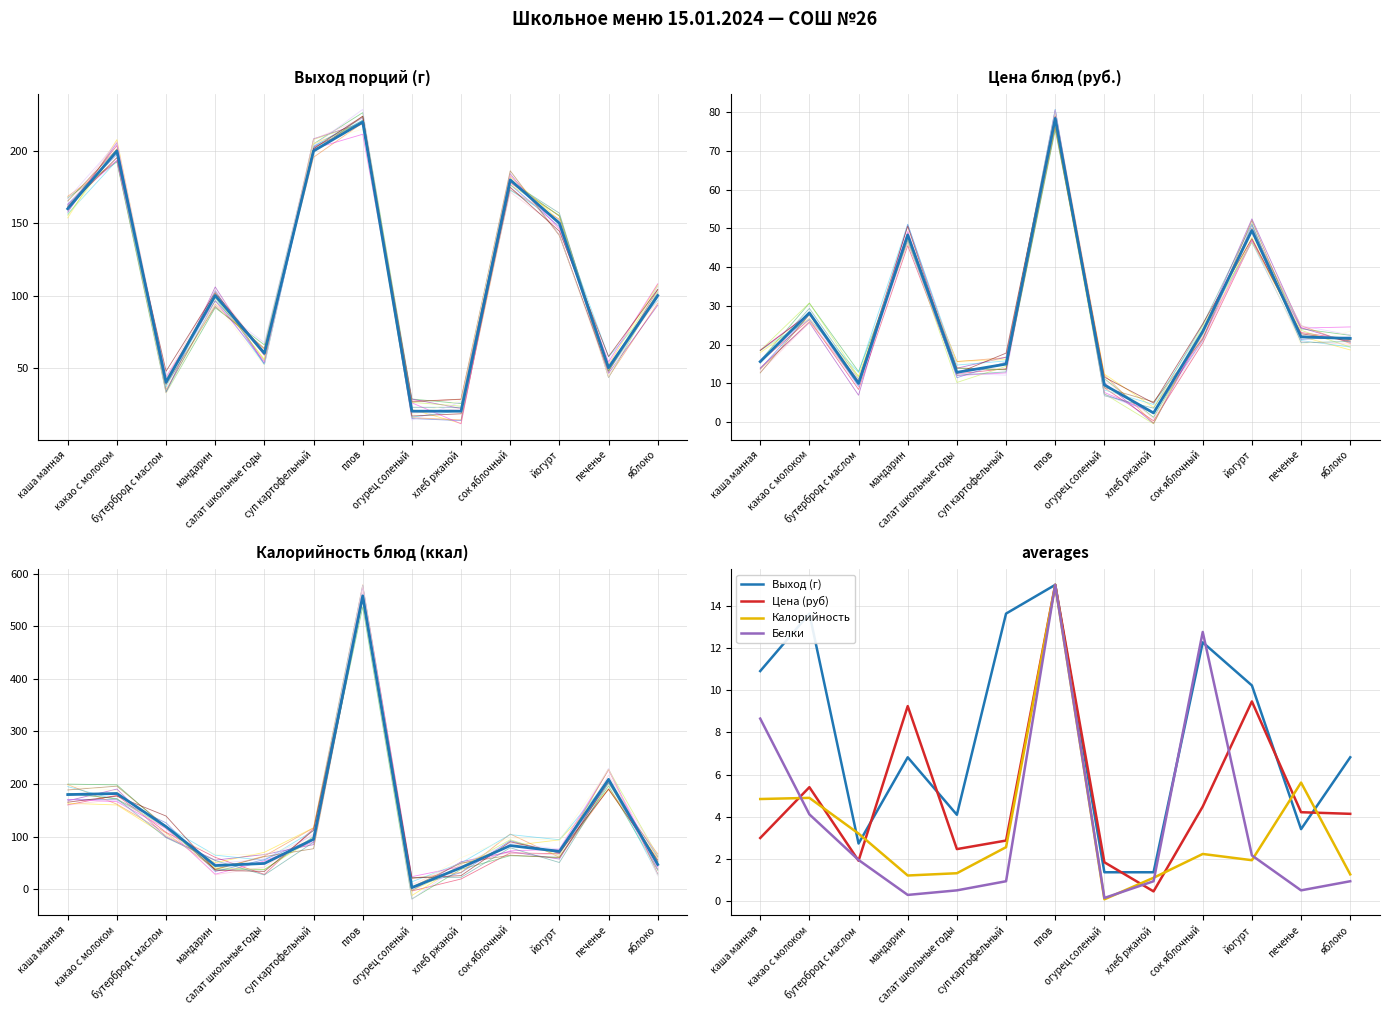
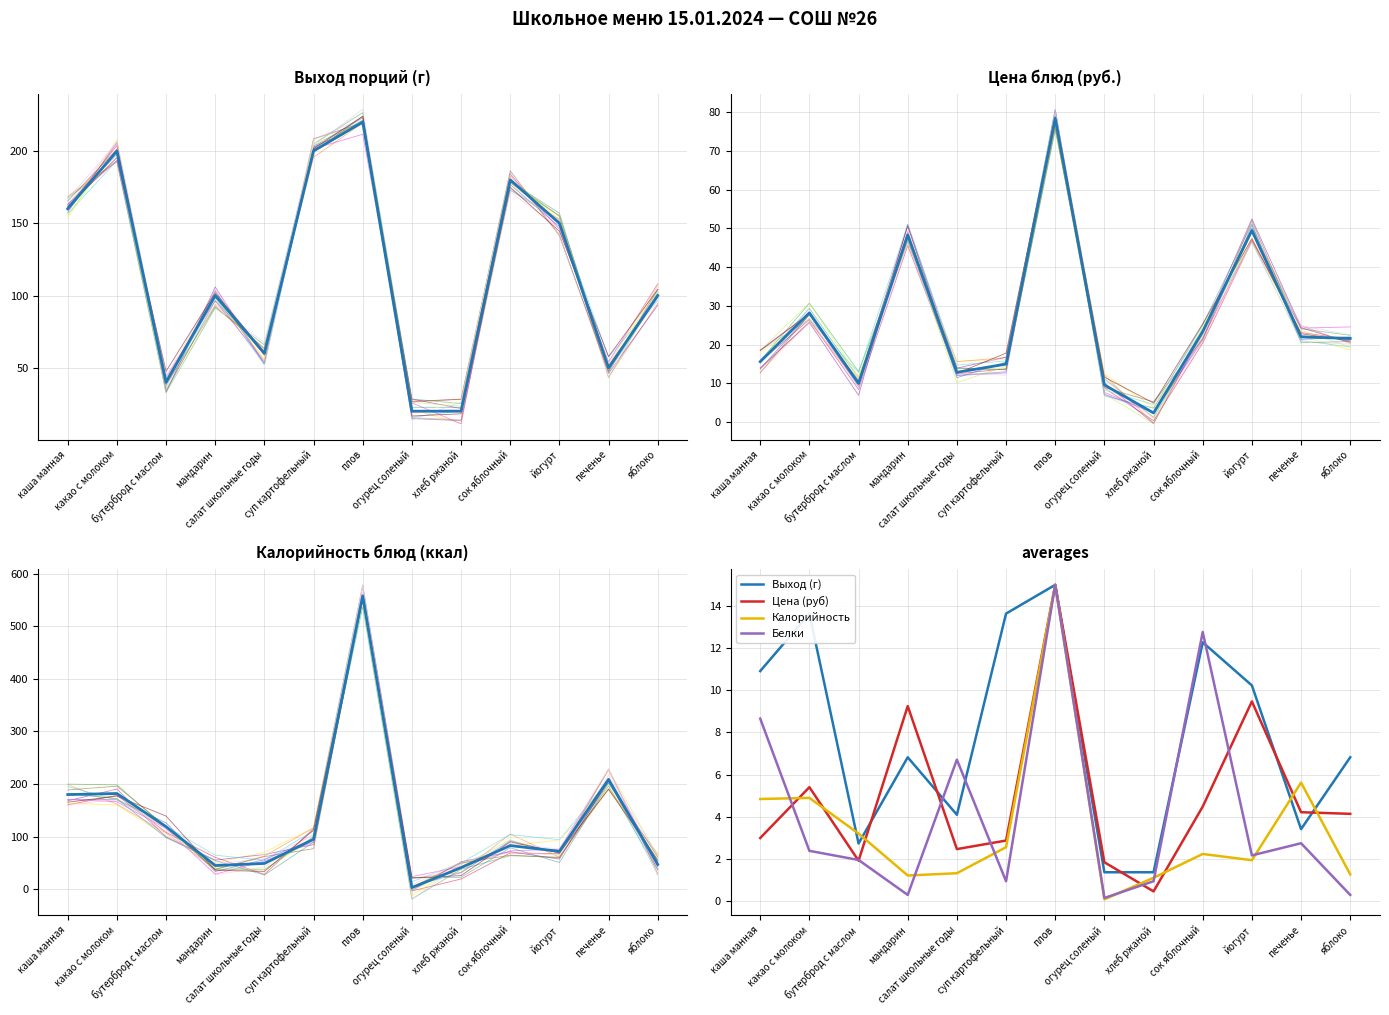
  {
    "averages": {
      "Выход (г)": {
        "каша манная": 10.9,
        "бутерброд с маслом": 2.7,
        "мандарин": 6.8,
        "салат школьные годы": 4.1,
        "суп картофельный": 13.6,
        "огурец соленый": 1.4,
        "хлеб ржаной": 1.4,
        "сок яблочный": 12.3,
        "йогурт": 10.2,
        "печенье": 3.4,
        "яблоко": 6.8
      },
      "Цена (руб)": {
        "каша манная": 3.0,
        "какао с молоком": 5.4,
        "мандарин": 9.2,
        "салат школьные годы": 2.5,
        "суп картофельный": 2.9,
        "огурец соленый": 1.8,
        "хлеб ржаной": 0.5,
        "сок яблочный": 4.5,
        "йогурт": 9.5,
        "печенье": 4.2,
        "яблоко": 4.1
      },
      "Калорийность": {
        "каша манная": 4.8,
        "какао с молоком": 4.9,
        "бутерброд с маслом": 3.2,
        "мандарин": 1.2,
        "салат школьные годы": 1.3,
        "суп картофельный": 2.6,
        "хлеб ржаной": 1.1,
        "сок яблочный": 2.2,
        "йогурт": 1.9,
        "печенье": 5.6,
        "яблоко": 1.3
      },
      "Белки": {
        "каша манная": 8.7,
-       "какао с молоком": 4.1,
+       "какао с молоком": 2.4,
        "мандарин": 0.3,
-       "салат школьные годы": 0.5,
+       "салат школьные годы": 6.7,
        "суп картофельный": 0.9,
        "хлеб ржаной": 0.9,
        "сок яблочный": 12.8,
        "йогурт": 2.2,
-       "печенье": 0.5,
-       "яблоко": 0.9
+       "печенье": 2.7,
+       "яблоко": 0.3
      }
    }
  }
